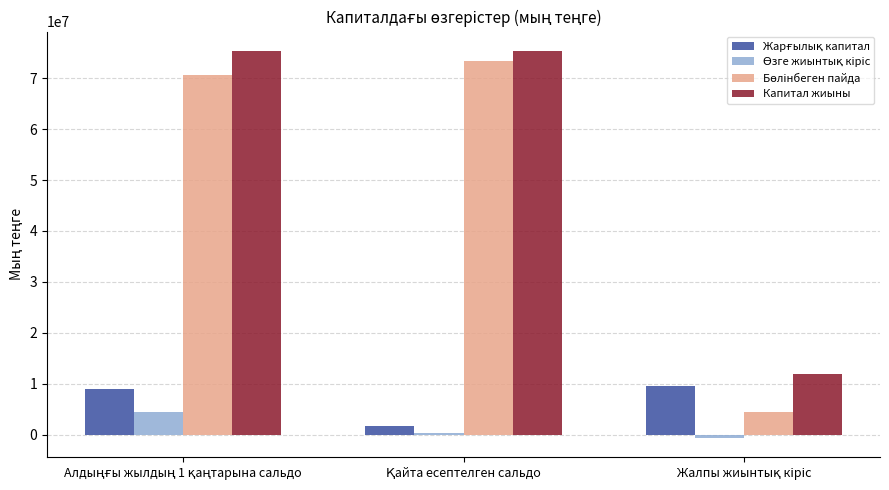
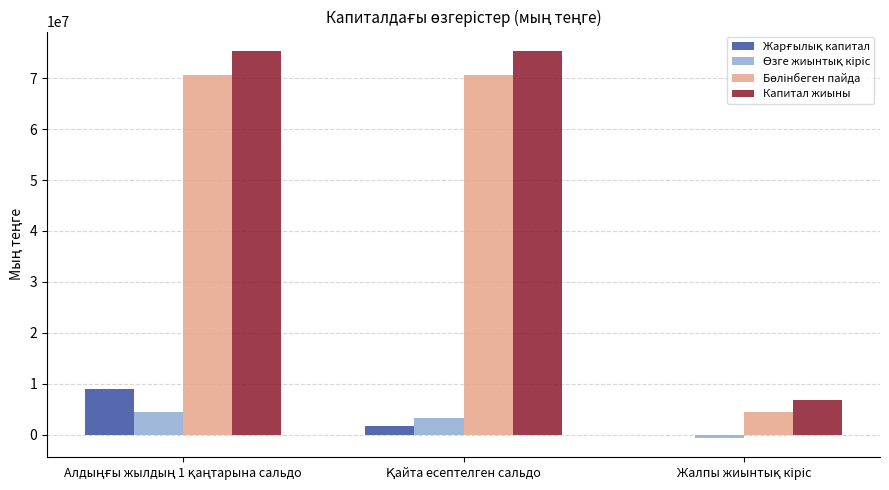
  {
    "Жарғылық капитал": {
      "Алдыңғы жылдың 1 қаңтарына сальдо": 9000000,
      "Қайта есептелген сальдо": 2000000,
-     "Жалпы жиынтық кіріс": 10000000
+     "Жалпы жиынтық кіріс": 0
    },
    "Өзге жиынтық кіріс": {
      "Алдыңғы жылдың 1 қаңтарына сальдо": 4000000,
-     "Қайта есептелген сальдо": 0,
+     "Қайта есептелген сальдо": 3000000,
      "Жалпы жиынтық кіріс": -1000000
    },
    "Бөлінбеген пайда": {
      "Алдыңғы жылдың 1 қаңтарына сальдо": 71000000,
-     "Қайта есептелген сальдо": 73000000,
+     "Қайта есептелген сальдо": 71000000,
      "Жалпы жиынтық кіріс": 4000000
    },
    "Капитал жиыны": {
      "Алдыңғы жылдың 1 қаңтарына сальдо": 75000000,
      "Қайта есептелген сальдо": 75000000,
-     "Жалпы жиынтық кіріс": 12000000
+     "Жалпы жиынтық кіріс": 7000000
    }
  }
